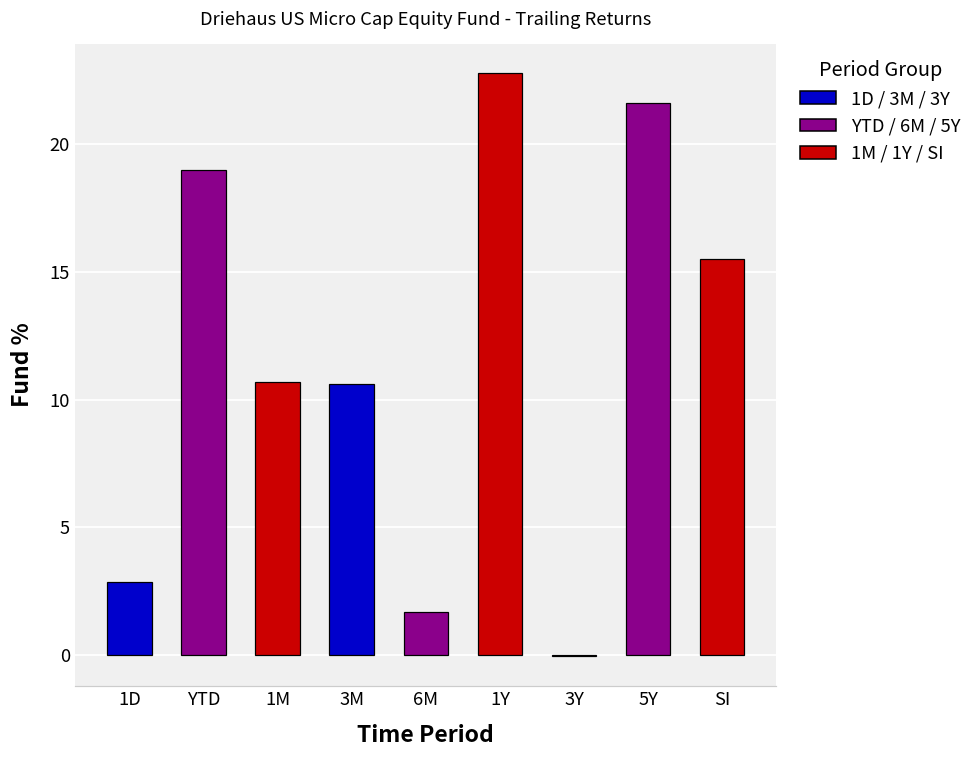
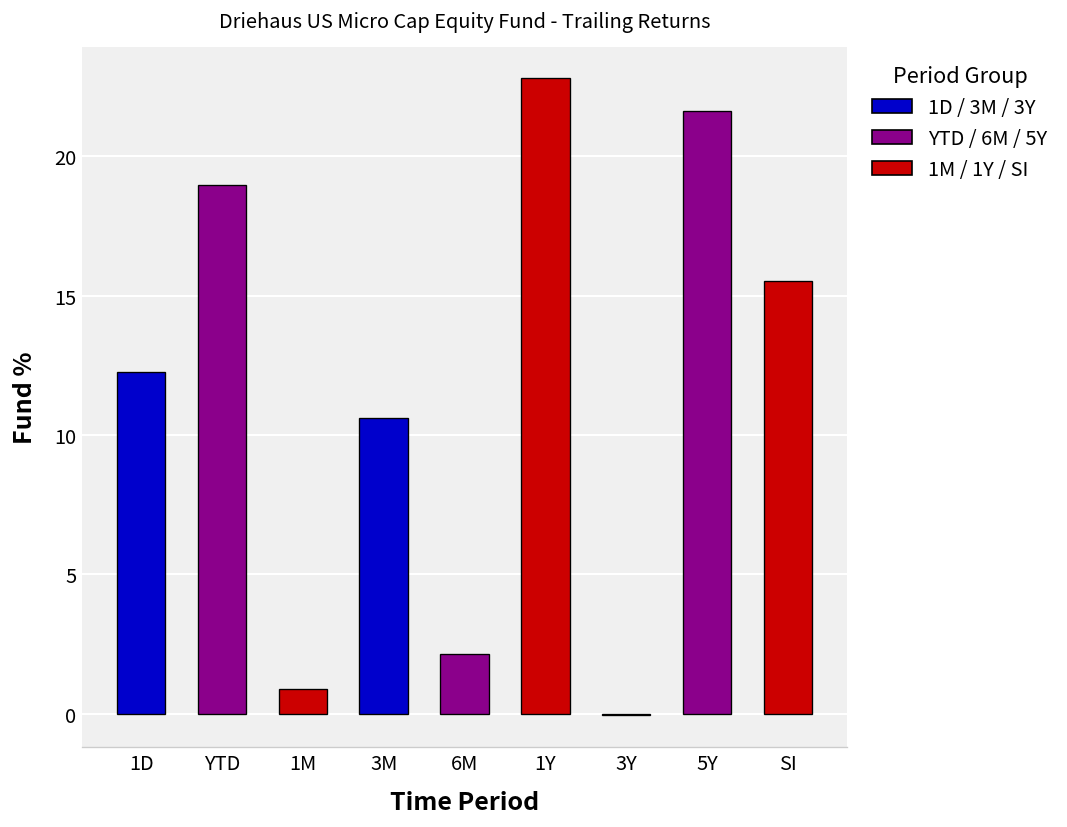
  {
-   "1D": 2.9,
+   "1D": 12.3,
    "YTD": 19.0,
-   "1M": 10.7,
+   "1M": 0.9,
    "3M": 10.6,
-   "6M": 1.7,
+   "6M": 2.1,
    "1Y": 22.8,
    "5Y": 21.6,
    "SI": 15.5
  }
